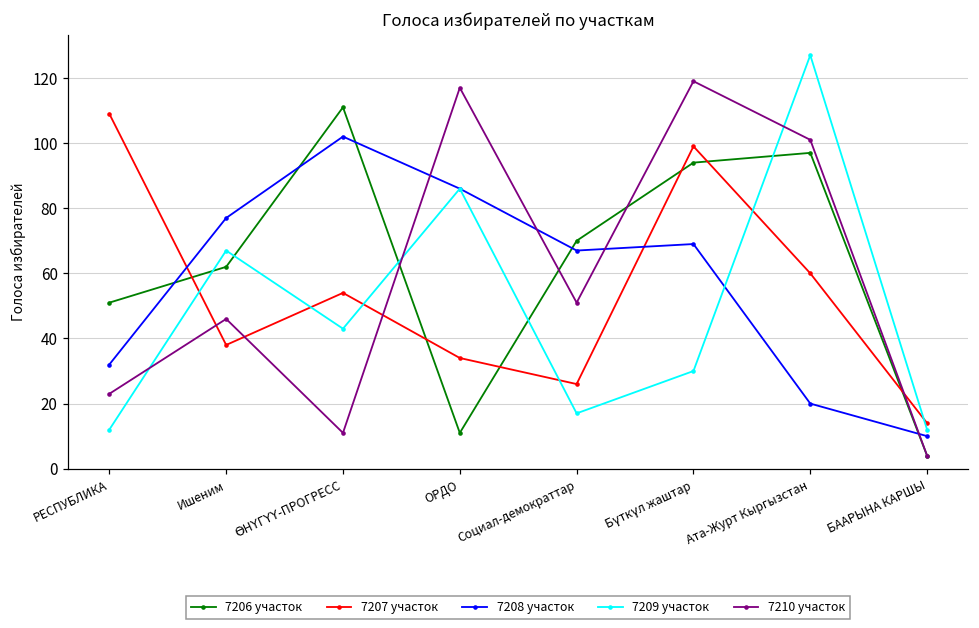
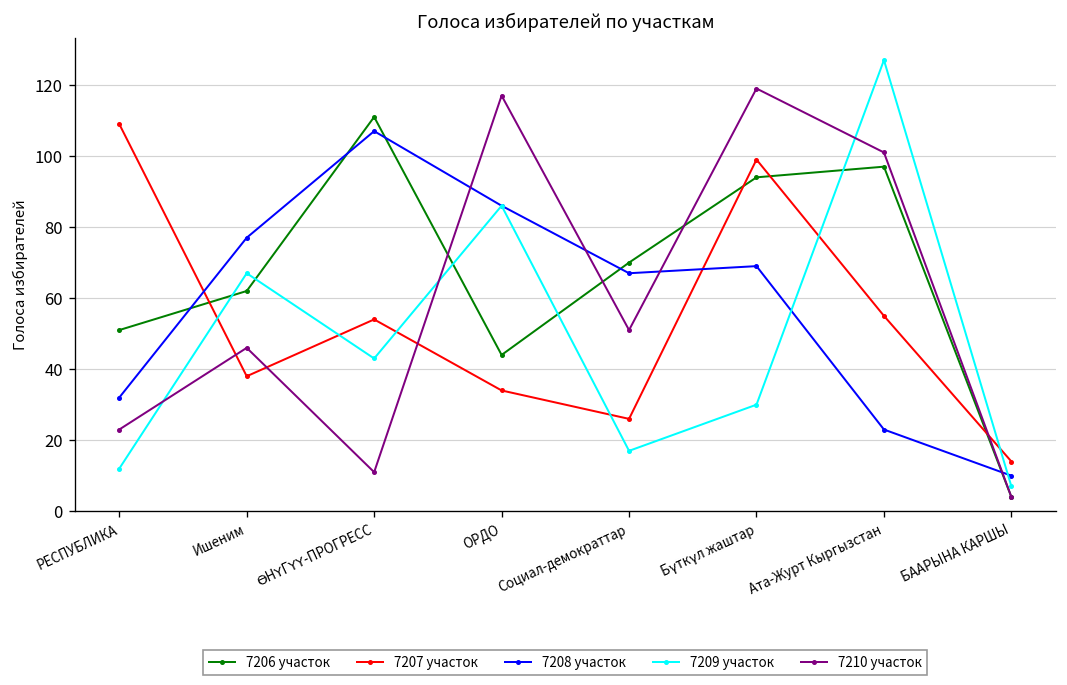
  {
    "7206 участок": {
      "РЕСПУБЛИКА": 51,
      "Ишеним": 62,
      "ӨНҮГҮҮ-ПРОГРЕСС": 111,
-     "ОРДО": 11,
+     "ОРДО": 44,
      "Социал-демократтар": 70,
      "Бүткүл жаштар": 94,
      "Ата-Журт Кыргызстан": 97
    },
    "7207 участок": {
      "РЕСПУБЛИКА": 109,
      "Ишеним": 38,
      "ӨНҮГҮҮ-ПРОГРЕСС": 54,
      "ОРДО": 34,
      "Социал-демократтар": 26,
      "Бүткүл жаштар": 99,
-     "Ата-Журт Кыргызстан": 60,
+     "Ата-Журт Кыргызстан": 55,
      "БААРЫНА КАРШЫ": 14
    },
    "7208 участок": {
      "РЕСПУБЛИКА": 32,
      "Ишеним": 77,
-     "ӨНҮГҮҮ-ПРОГРЕСС": 102,
+     "ӨНҮГҮҮ-ПРОГРЕСС": 107,
      "Социал-демократтар": 67,
      "Бүткүл жаштар": 69,
-     "Ата-Журт Кыргызстан": 20,
+     "Ата-Журт Кыргызстан": 23,
      "БААРЫНА КАРШЫ": 10
    },
    "7209 участок": {
      "РЕСПУБЛИКА": 12,
      "Ишеним": 67,
      "ӨНҮГҮҮ-ПРОГРЕСС": 43,
      "Социал-демократтар": 17,
      "Бүткүл жаштар": 30,
      "Ата-Журт Кыргызстан": 127,
-     "БААРЫНА КАРШЫ": 12
+     "БААРЫНА КАРШЫ": 7
    },
    "7210 участок": {
      "РЕСПУБЛИКА": 23,
      "Ишеним": 46,
      "ӨНҮГҮҮ-ПРОГРЕСС": 11,
      "ОРДО": 117,
      "Социал-демократтар": 51,
      "Бүткүл жаштар": 119,
      "Ата-Журт Кыргызстан": 101
    }
  }
